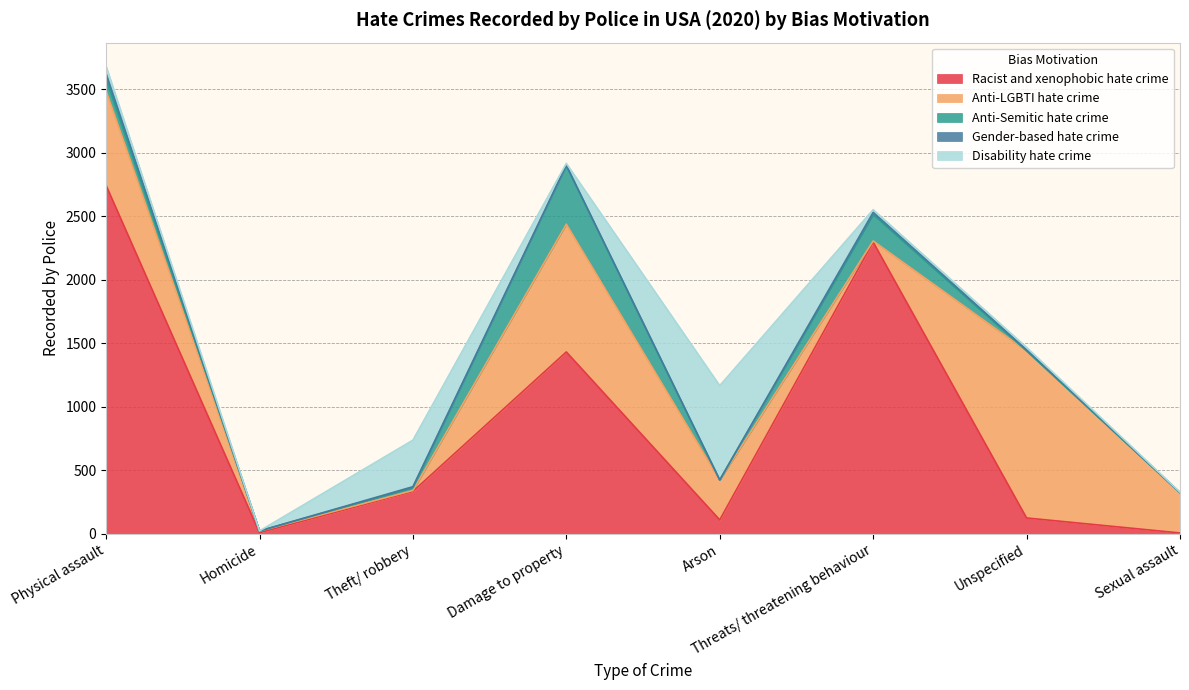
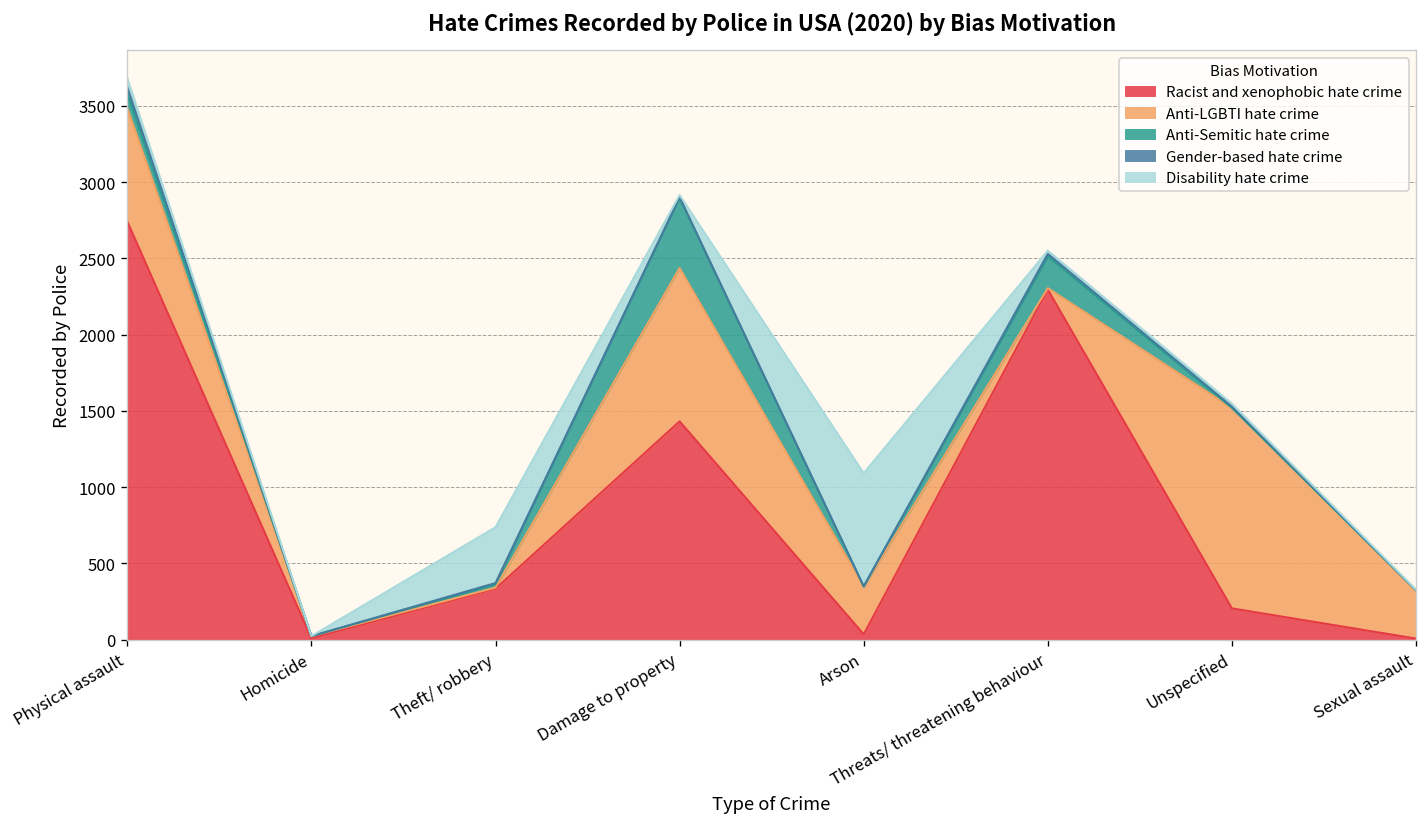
  {
    "Racist and xenophobic hate crime": {
      "Physical assault": 2740,
      "Damage to property": 1430,
-     "Arson": 110,
-     "Unspecified": 130,
+     "Arson": 40,
+     "Unspecified": 210,
      "Sexual assault": 10
    },
    "Anti-LGBTI hate crime": {
      "Physical assault": 740,
      "Damage to property": 1010
    },
    "Disability hate crime": {
      "Physical assault": 60,
      "Theft/ robbery": 370,
      "Arson": 740,
      "Threats/ threatening behaviour": 20
    }
  }
